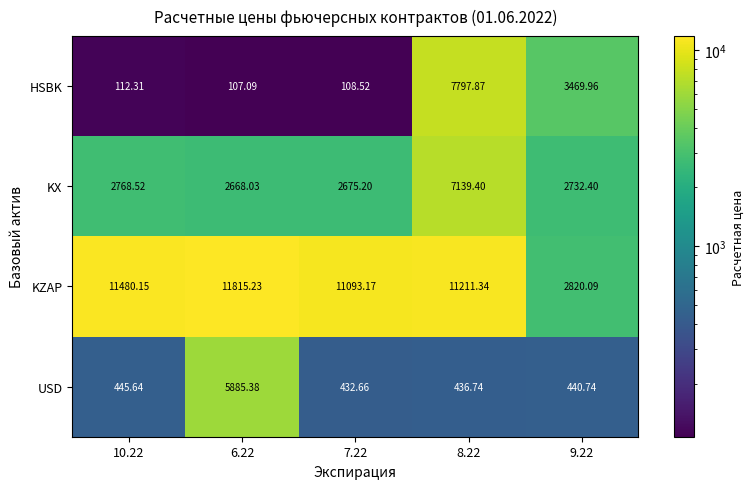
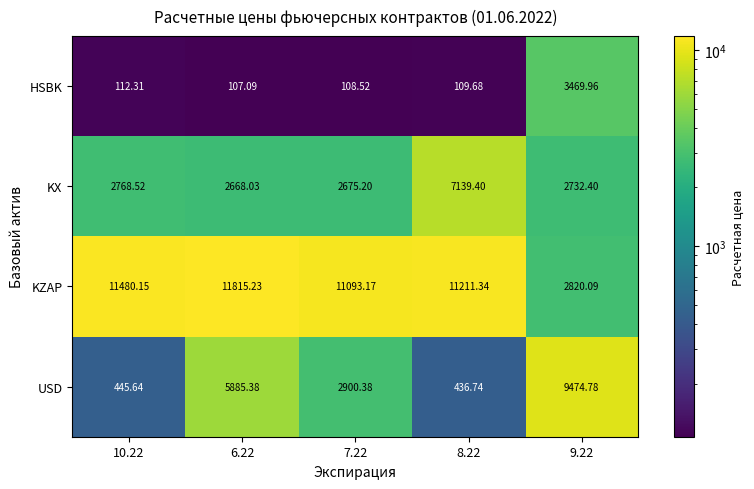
  {
    "HSBK": {
      "10.22": 112.31,
      "6.22": 107.09,
      "7.22": 108.52,
-     "8.22": 7797.87,
+     "8.22": 109.68,
      "9.22": 3469.96
    },
    "KX": {
      "10.22": 2768.52,
      "6.22": 2668.03,
      "7.22": 2675.20,
      "8.22": 7139.40,
      "9.22": 2732.40
    },
    "KZAP": {
      "10.22": 11480.15,
      "6.22": 11815.23,
      "7.22": 11093.17,
      "8.22": 11211.34,
      "9.22": 2820.09
    },
    "USD": {
      "10.22": 445.64,
      "6.22": 5885.38,
-     "7.22": 432.66,
+     "7.22": 2900.38,
      "8.22": 436.74,
-     "9.22": 440.74
+     "9.22": 9474.78
    }
  }
